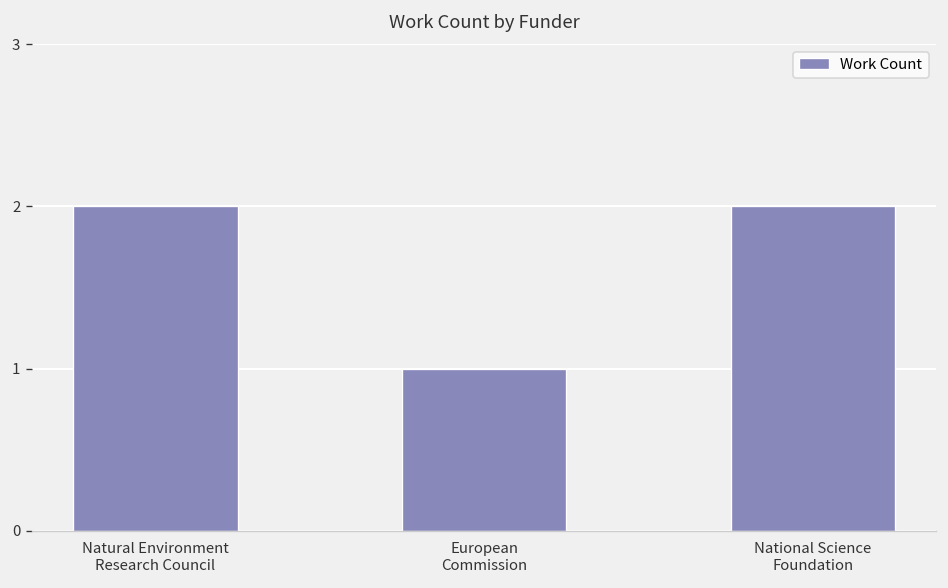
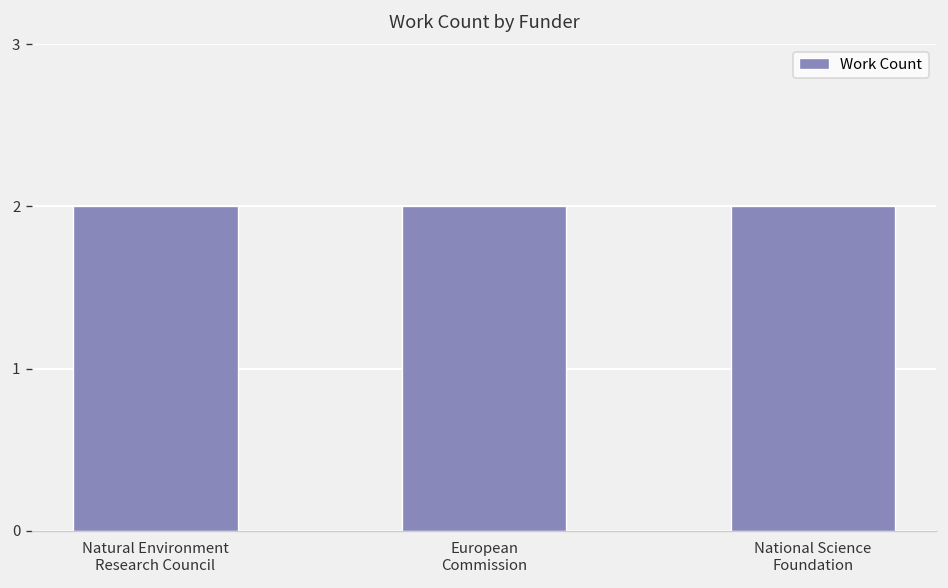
  {
    "Natural Environment Research Council": 2,
-   "European Commission": 1,
+   "European Commission": 2,
    "National Science Foundation": 2
  }
